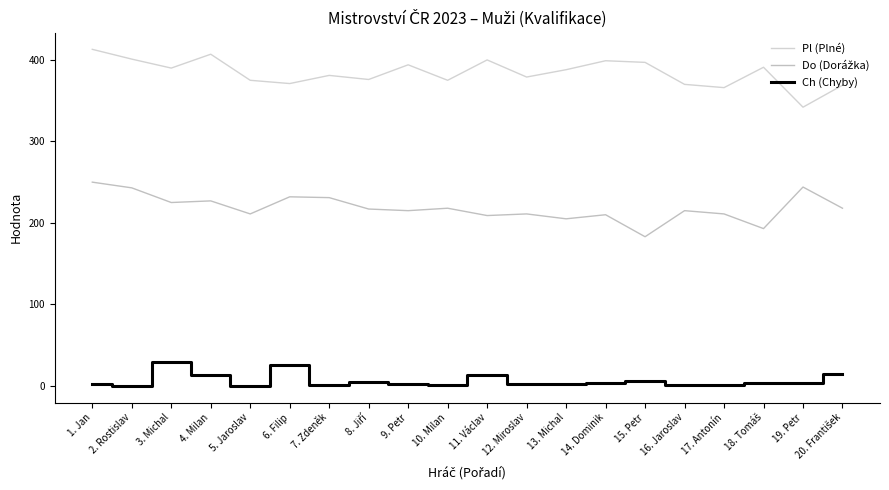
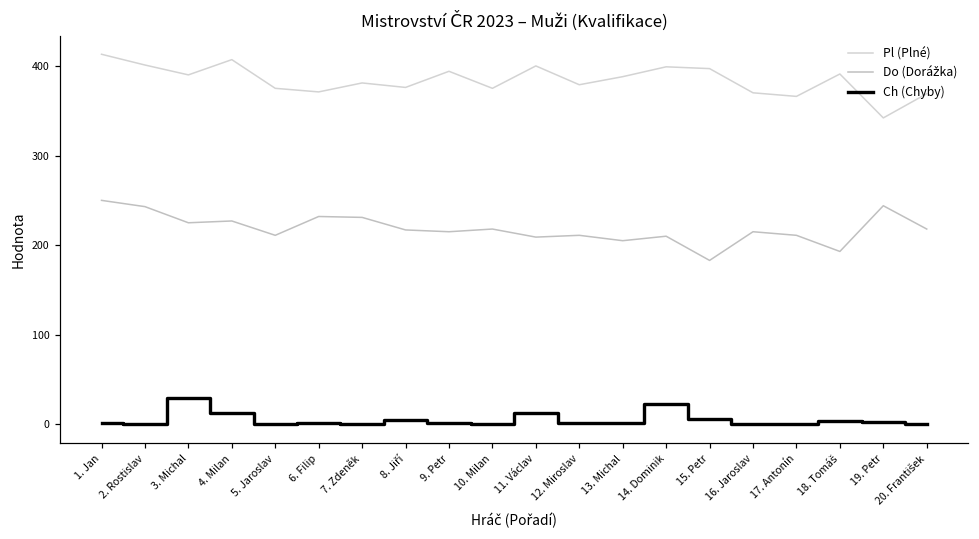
  {
    "Ch (Chyby)": {
      "1. Jan": 0,
      "2. Rostislav": 0,
      "3. Michal": 30,
      "4. Milan": 10,
      "5. Jaroslav": 0,
-     "6. Filip": 30,
+     "6. Filip": 0,
      "7. Zdeněk": 0,
      "8. Jiří": 10,
      "9. Petr": 0,
      "10. Milan": 0,
      "11. Václav": 10,
      "12. Miroslav": 0,
      "13. Michal": 0,
-     "14. Dominik": 0,
+     "14. Dominik": 20,
      "15. Petr": 10,
      "16. Jaroslav": 0,
      "17. Antonín": 0,
      "18. Tomáš": 0,
      "19. Petr": 0,
-     "20. František": 20
+     "20. František": 0
    }
  }
